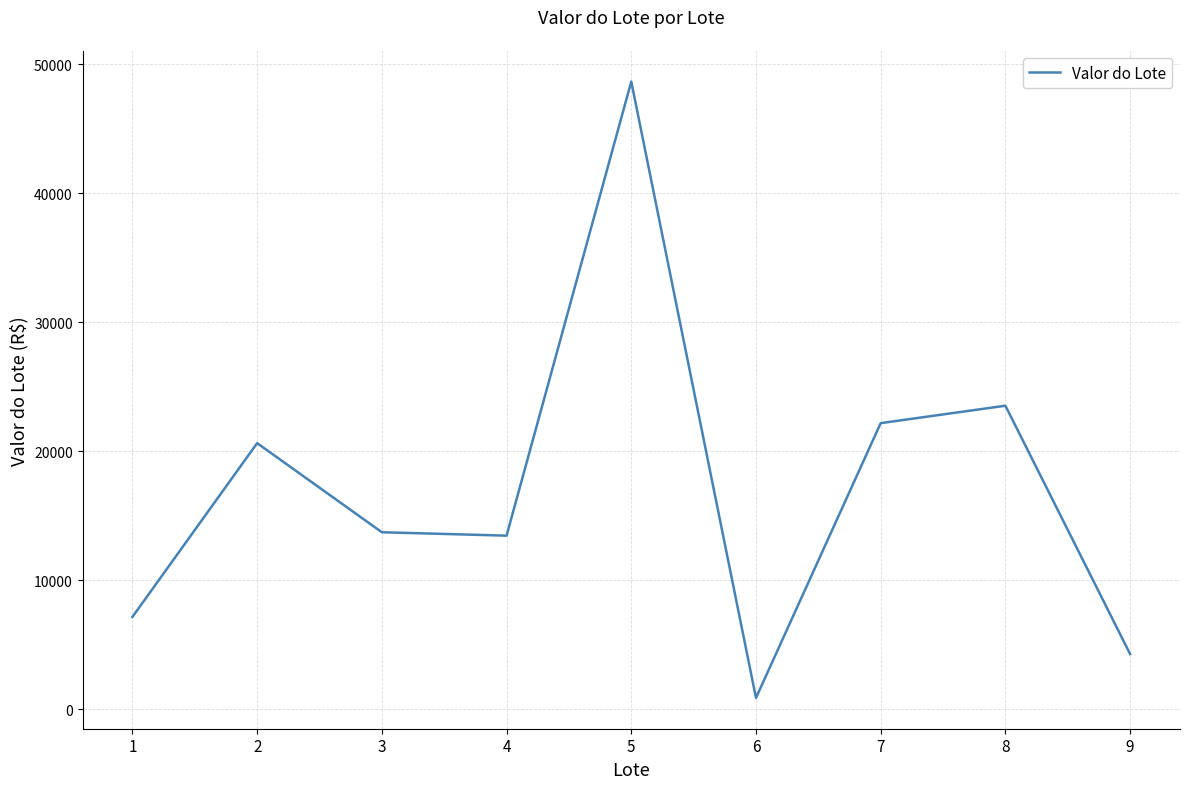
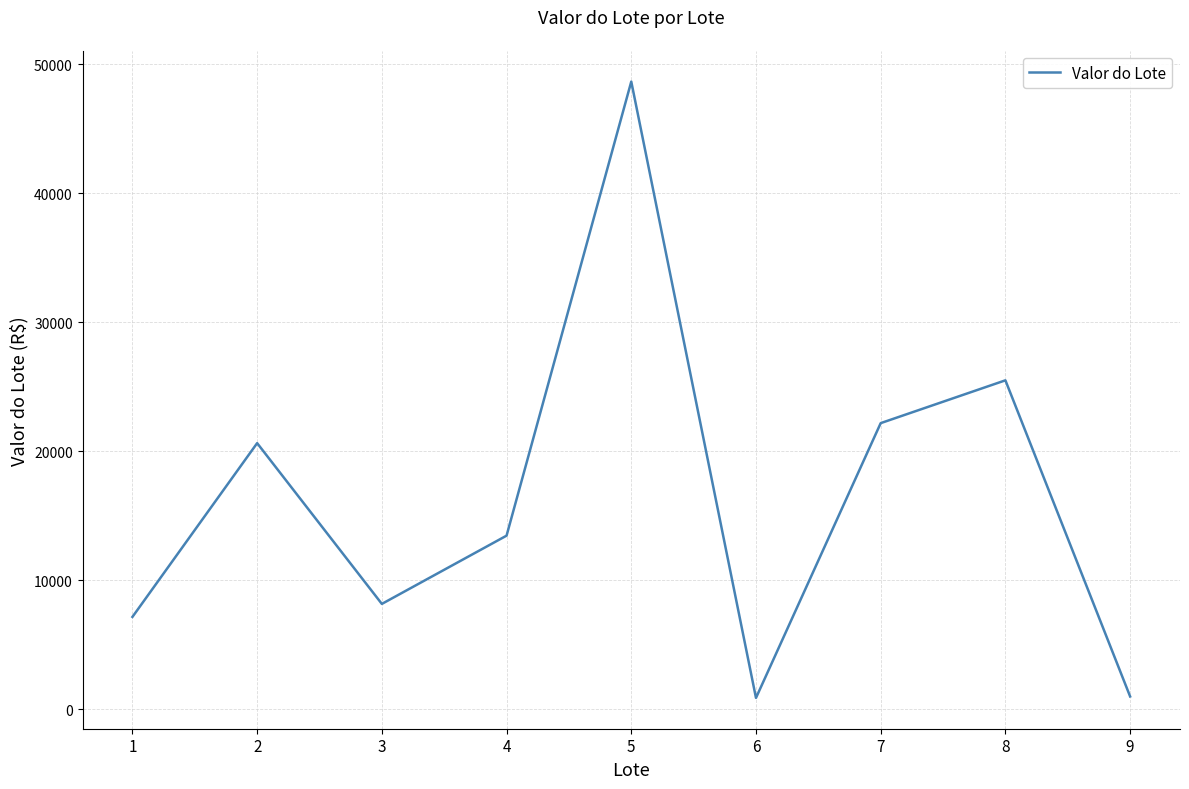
  {
    "1": 7100,
    "2": 20600,
-   "3": 13700,
+   "3": 8200,
    "4": 13400,
    "5": 48700,
    "6": 900,
    "7": 22200,
-   "8": 23500,
-   "9": 4300
+   "8": 25500,
+   "9": 1000
  }
